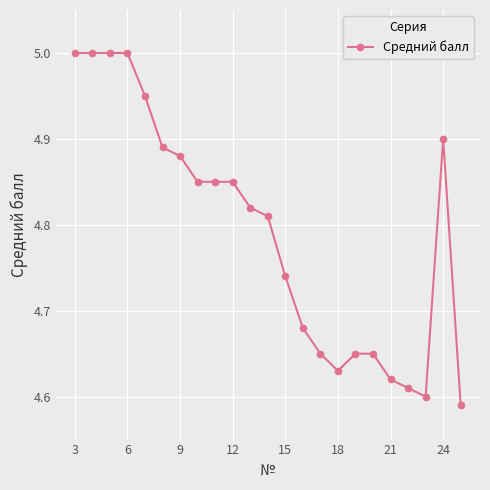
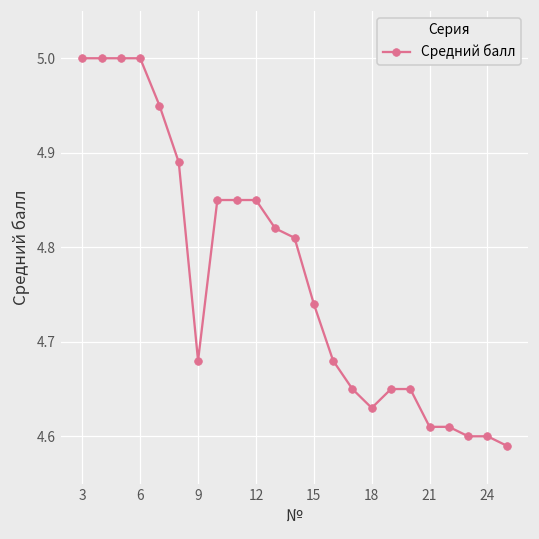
  {
    "3": 5.00,
    "6": 5.00,
-   "9": 4.88,
+   "9": 4.68,
    "12": 4.85,
    "15": 4.74,
    "18": 4.63,
-   "21": 4.62,
-   "24": 4.9
+   "21": 4.61,
+   "24": 4.6
  }
